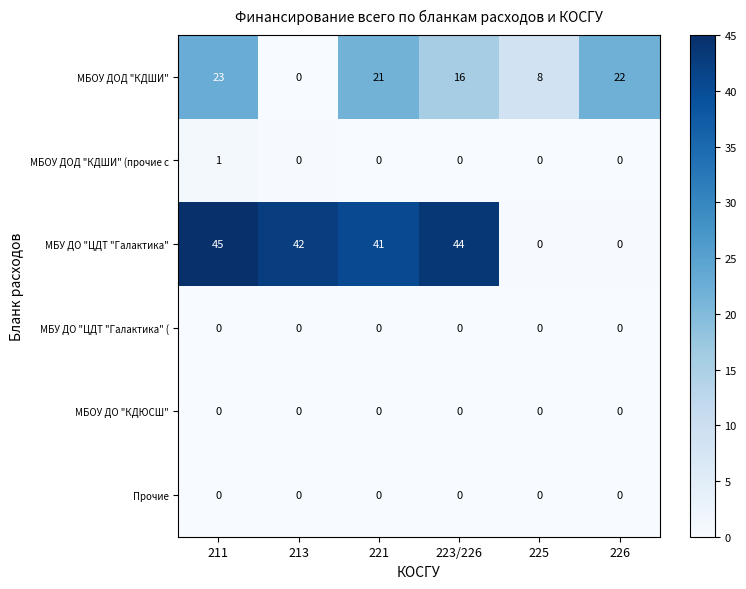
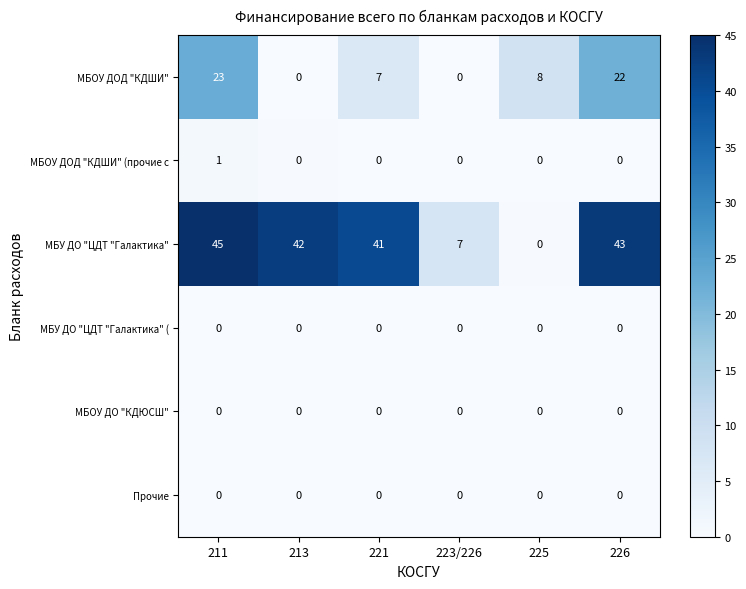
  {
    "МБОУ ДОД \"КДШИ\"": {
      "211": 23,
      "213": 0,
-     "221": 21,
-     "223/226": 16,
+     "221": 7,
+     "223/226": 0,
      "225": 8,
      "226": 22
    },
    "МБОУ ДОД \"КДШИ\" (прочие с": {
      "211": 1,
      "213": 0,
      "221": 0,
      "223/226": 0,
      "225": 0,
      "226": 0
    },
    "МБУ ДО \"ЦДТ \"Галактика\"": {
      "211": 45,
      "213": 42,
      "221": 41,
-     "223/226": 44,
+     "223/226": 7,
      "225": 0,
-     "226": 0
+     "226": 43
    },
    "МБУ ДО \"ЦДТ \"Галактика\" (": {
      "211": 0,
      "213": 0,
      "221": 0,
      "223/226": 0,
      "225": 0,
      "226": 0
    },
    "МБОУ ДО \"КДЮСШ\"": {
      "211": 0,
      "213": 0,
      "221": 0,
      "223/226": 0,
      "225": 0,
      "226": 0
    },
    "Прочие": {
      "211": 0,
      "213": 0,
      "221": 0,
      "223/226": 0,
      "225": 0,
      "226": 0
    }
  }
